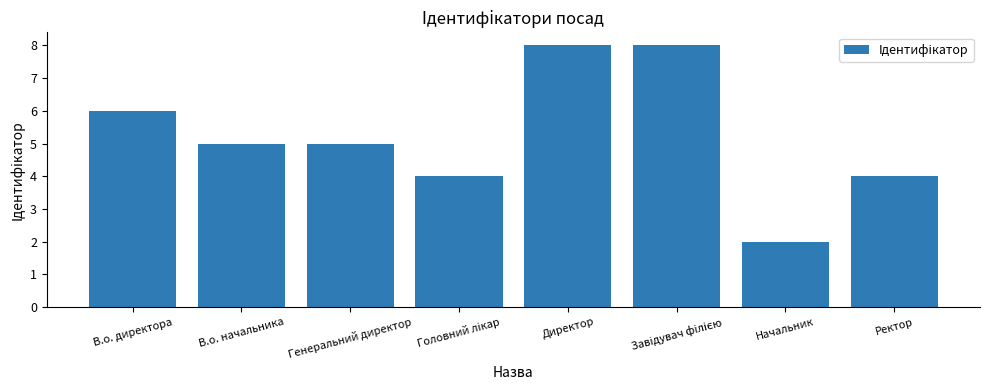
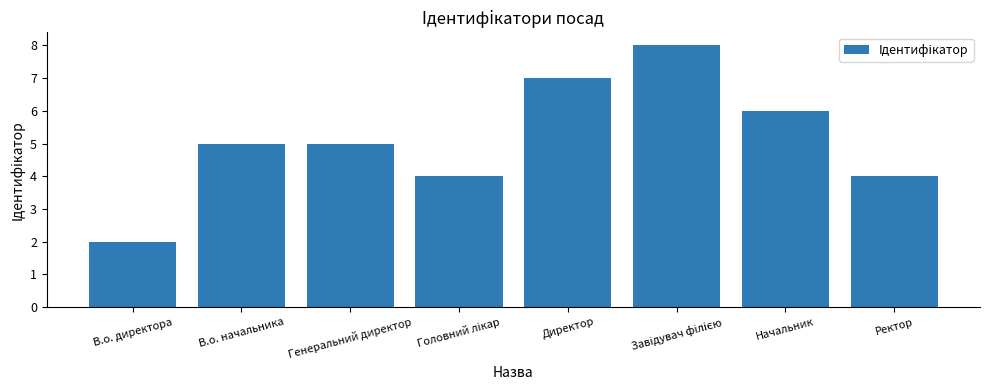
  {
-   "В.о. директора": 6,
+   "В.о. директора": 2,
    "В.о. начальника": 5,
    "Генеральний директор": 5,
    "Головний лікар": 4,
-   "Директор": 8,
+   "Директор": 7,
    "Завідувач філією": 8,
-   "Начальник": 2,
+   "Начальник": 6,
    "Ректор": 4
  }
